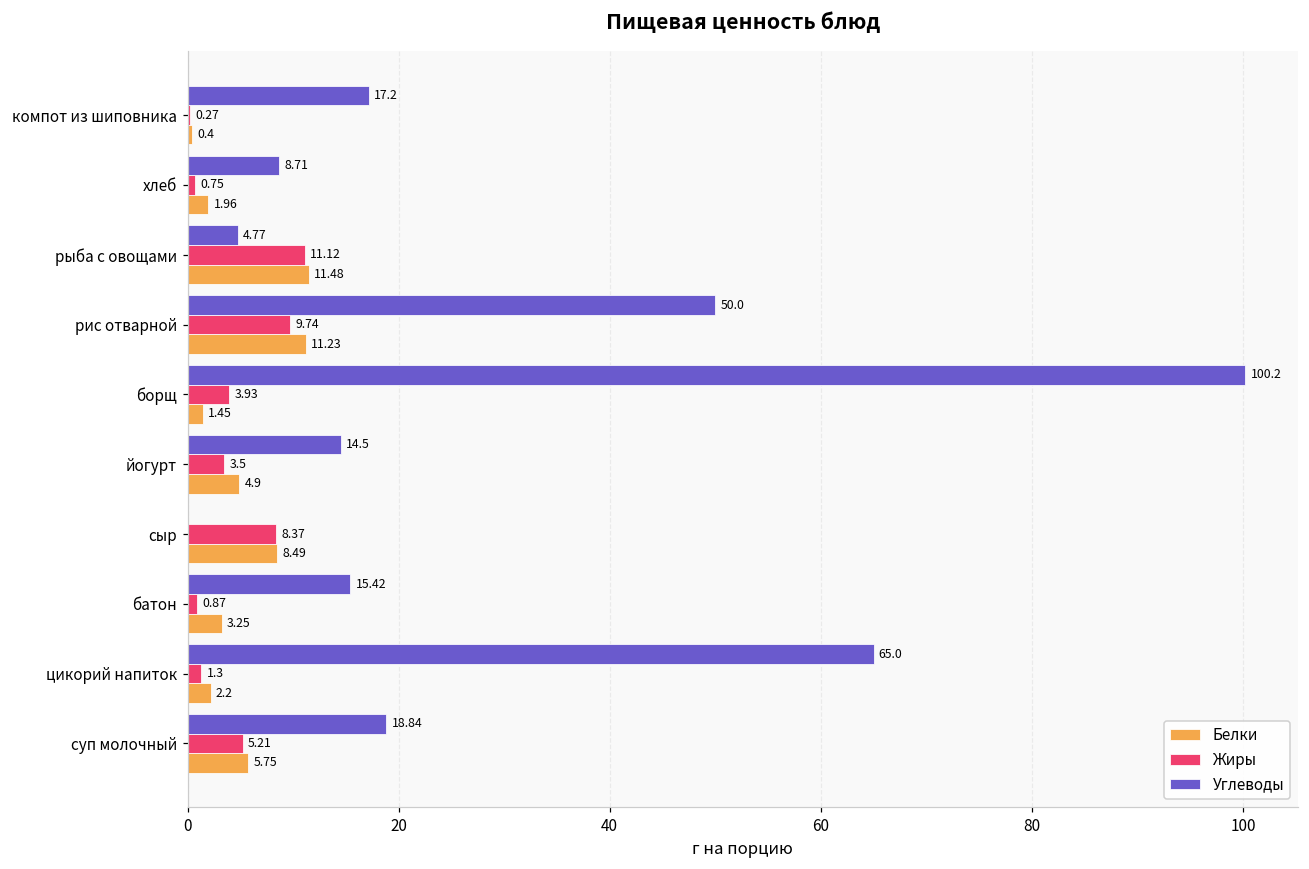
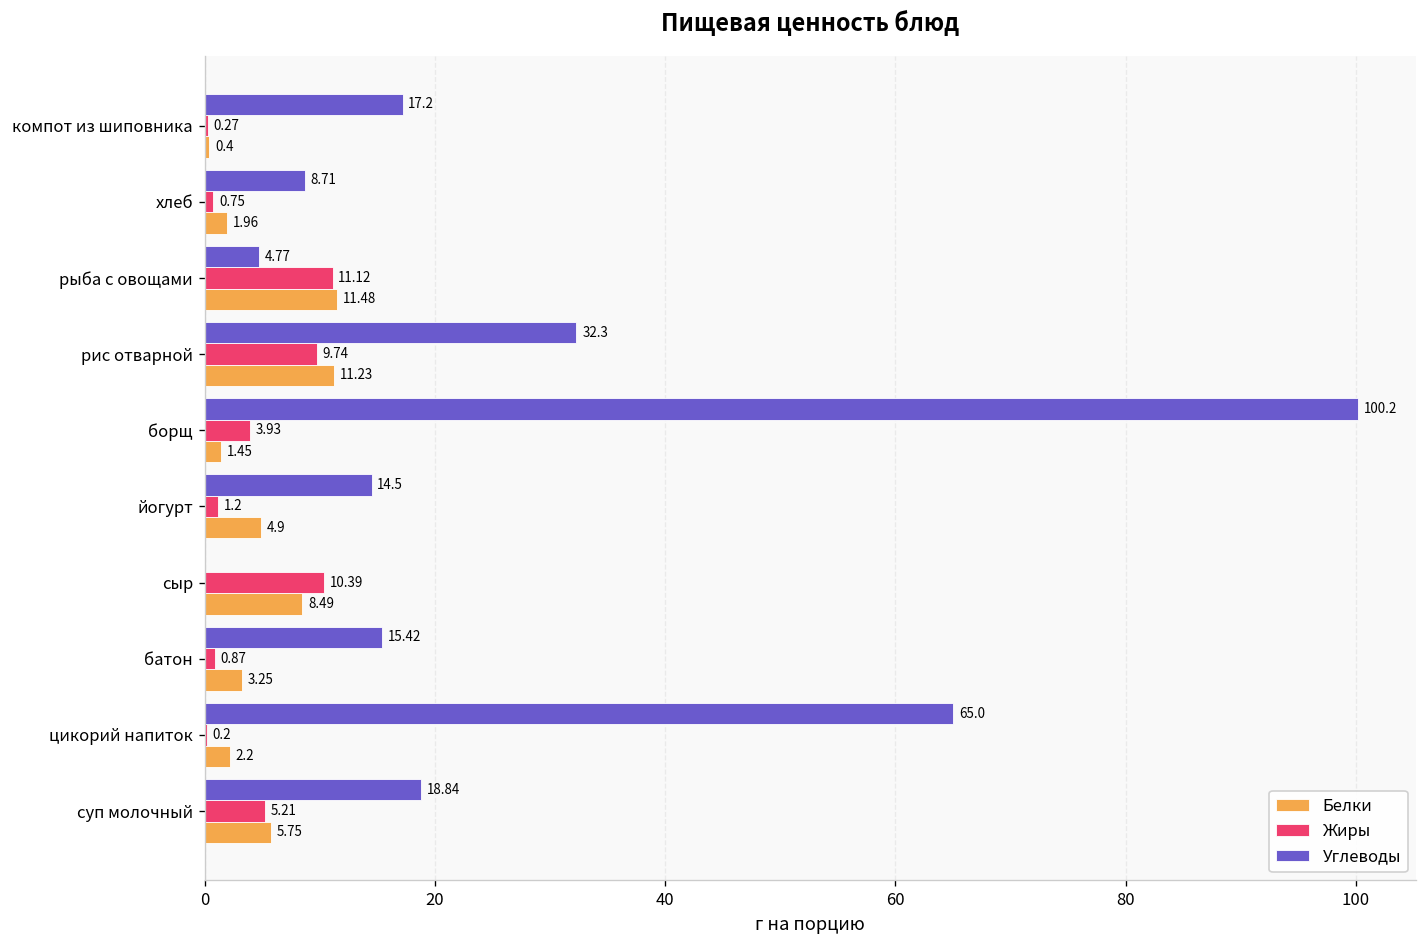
  {
    "Белки": {
      "компот из шиповника": 0.4,
      "хлеб": 1.96,
      "рыба с овощами": 11.48,
      "рис отварной": 11.23,
      "борщ": 1.45,
      "йогурт": 4.9,
      "сыр": 8.49,
      "батон": 3.25,
      "цикорий напиток": 2.2,
      "суп молочный": 5.75
    },
    "Жиры": {
      "компот из шиповника": 0.27,
      "хлеб": 0.75,
      "рыба с овощами": 11.12,
      "рис отварной": 9.74,
      "борщ": 3.93,
-     "йогурт": 3.5,
-     "сыр": 8.37,
+     "йогурт": 1.2,
+     "сыр": 10.39,
      "батон": 0.87,
-     "цикорий напиток": 1.3,
+     "цикорий напиток": 0.2,
      "суп молочный": 5.21
    },
    "Углеводы": {
      "компот из шиповника": 17.2,
      "хлеб": 8.71,
      "рыба с овощами": 4.77,
-     "рис отварной": 50.0,
+     "рис отварной": 32.3,
      "борщ": 100.2,
      "йогурт": 14.5,
      "батон": 15.42,
      "цикорий напиток": 65.0,
      "суп молочный": 18.84
    }
  }
